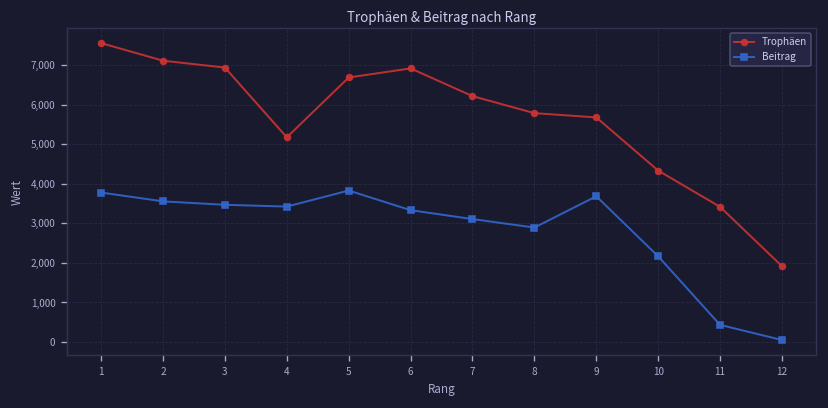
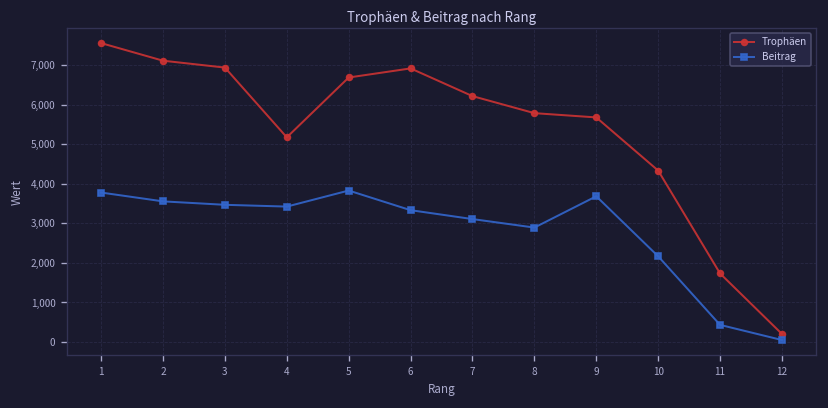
  {
    "Trophäen": {
      "1": "7,600",
      "2": "7,100",
      "3": "6,900",
      "4": "5,200",
      "5": "6,700",
      "6": "6,900",
      "7": "6,200",
      "8": "5,800",
      "9": "5,700",
      "10": "4,300",
-     "11": "3,400",
-     "12": "1,900"
+     "11": "1,700",
+     "12": "200"
    },
    "Beitrag": {
      "1": "3,800",
      "2": "3,600",
      "3": "3,500",
      "4": "3,400",
      "5": "3,800",
      "6": "3,300",
      "7": "3,100",
      "8": "2,900",
      "9": "3,700",
      "10": "2,200",
      "11": "400",
      "12": "100"
    }
  }
